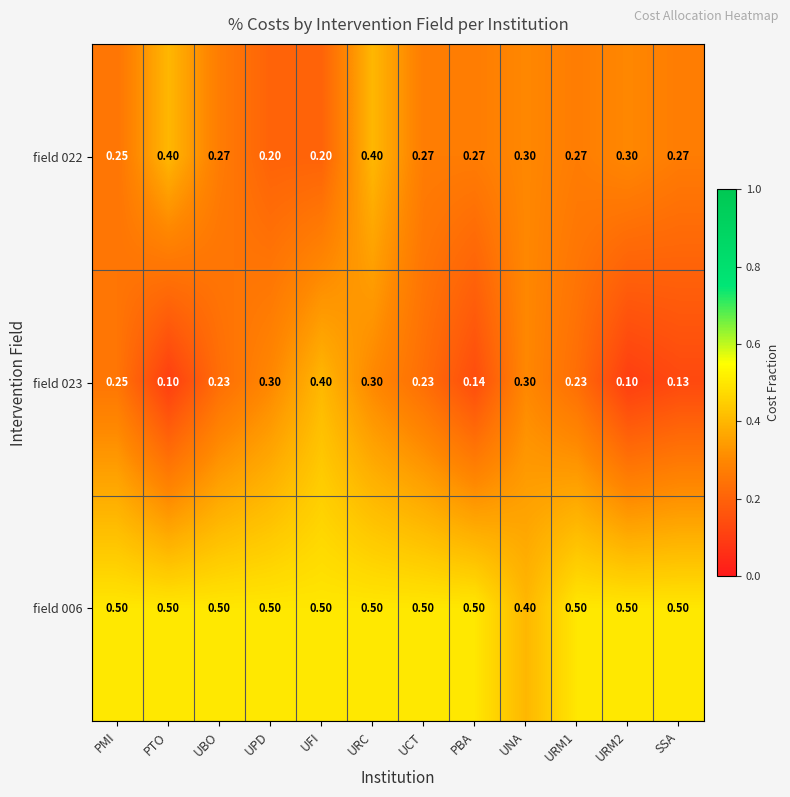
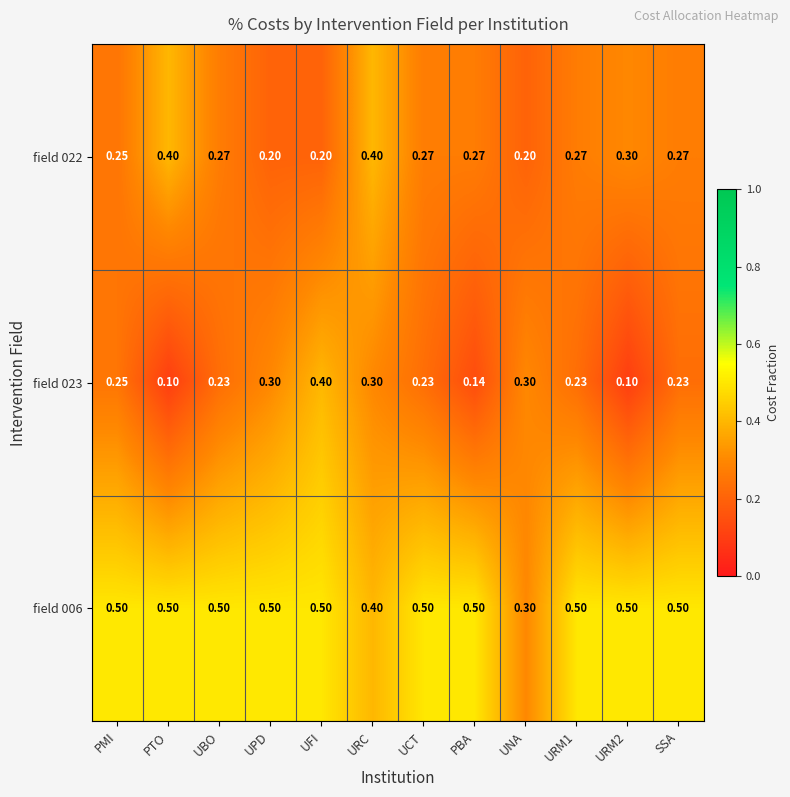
  {
    "field 022": {
      "PMI": 0.25,
      "PTO": 0.40,
      "UBO": 0.27,
      "UPD": 0.20,
      "UFI": 0.20,
      "URC": 0.40,
      "UCT": 0.27,
      "PBA": 0.27,
-     "UNA": 0.30,
+     "UNA": 0.20,
      "URM1": 0.27,
      "URM2": 0.30,
      "SSA": 0.27
    },
    "field 023": {
      "PMI": 0.25,
      "PTO": 0.10,
      "UBO": 0.23,
      "UPD": 0.30,
      "UFI": 0.40,
      "URC": 0.30,
      "UCT": 0.23,
      "PBA": 0.14,
      "UNA": 0.30,
      "URM1": 0.23,
      "URM2": 0.10,
-     "SSA": 0.13
+     "SSA": 0.23
    },
    "field 006": {
      "PMI": 0.50,
      "PTO": 0.50,
      "UBO": 0.50,
      "UPD": 0.50,
      "UFI": 0.50,
-     "URC": 0.50,
+     "URC": 0.40,
      "UCT": 0.50,
      "PBA": 0.50,
-     "UNA": 0.40,
+     "UNA": 0.30,
      "URM1": 0.50,
      "URM2": 0.50,
      "SSA": 0.50
    }
  }
